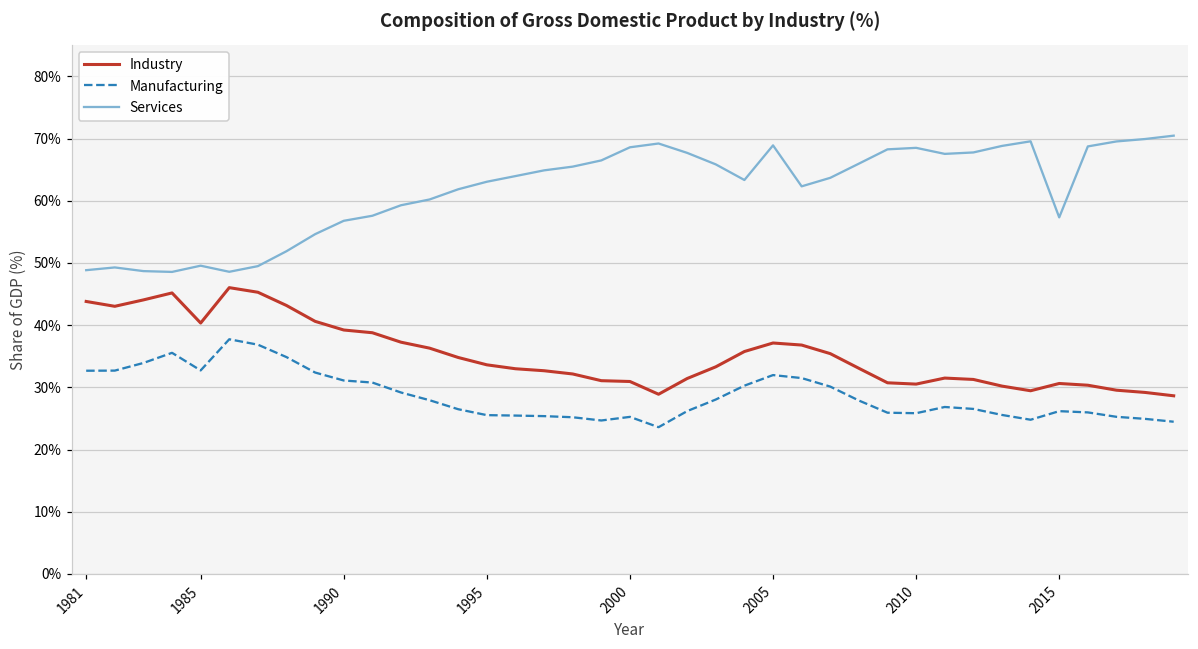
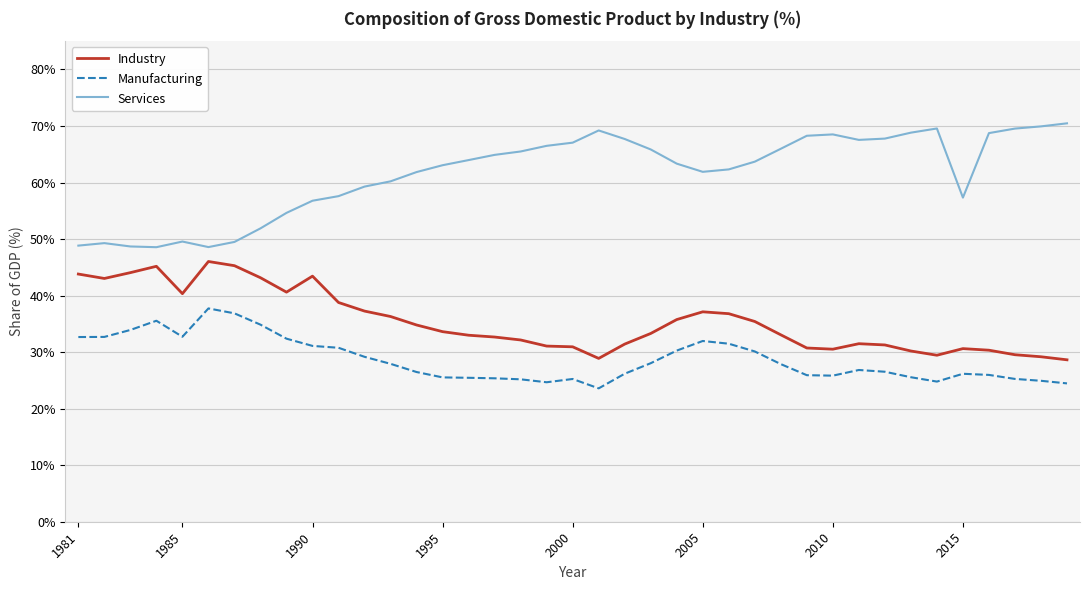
  {
    "Industry": {
      "1981": "44%",
      "1985": "40%",
-     "1990": "39%",
+     "1990": "43%",
      "1995": "34%",
      "2000": "31%",
      "2005": "37%",
      "2010": "31%",
      "2015": "31%"
    },
    "Manufacturing": {
      "1981": "33%",
      "1985": "33%",
      "1990": "31%",
      "1995": "26%",
      "2000": "25%",
      "2005": "32%",
      "2010": "26%",
      "2015": "26%"
    },
    "Services": {
      "1981": "49%",
      "1985": "50%",
      "1990": "57%",
      "1995": "63%",
-     "2000": "69%",
-     "2005": "69%",
+     "2000": "67%",
+     "2005": "62%",
      "2010": "69%",
      "2015": "57%"
    }
  }
